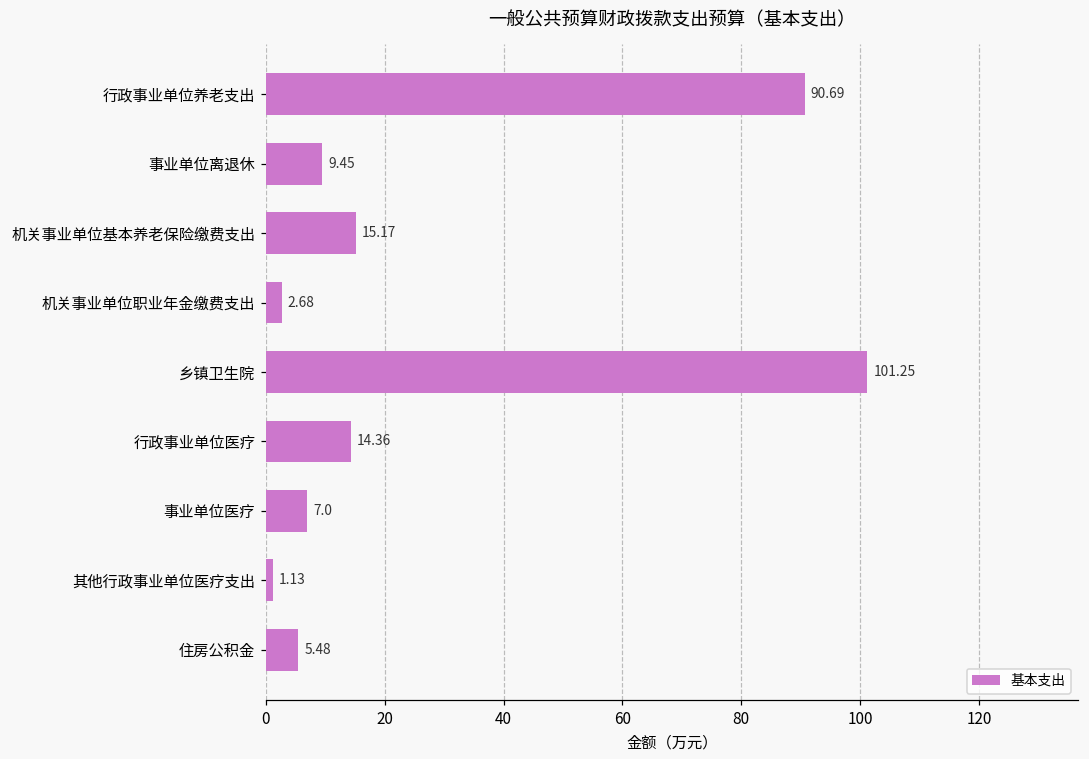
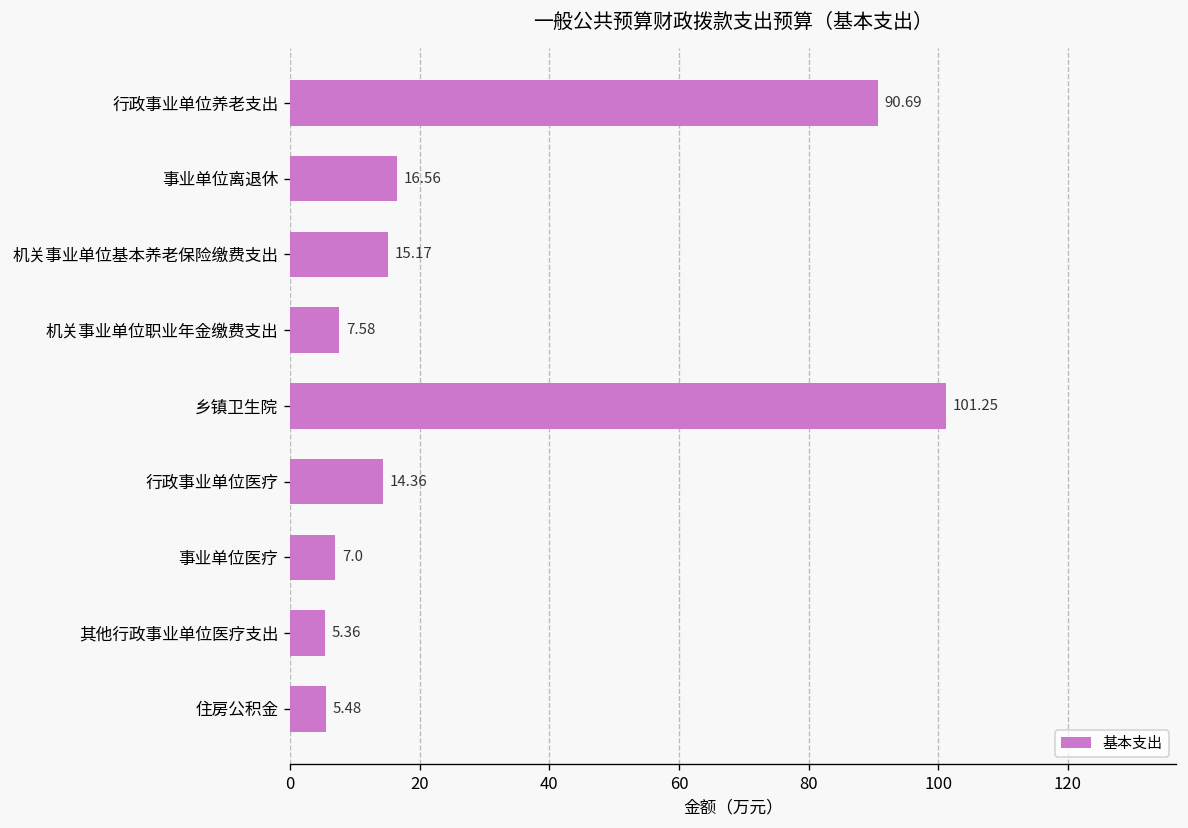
  {
    "行政事业单位养老支出": 90.69,
-   "事业单位离退休": 9.45,
+   "事业单位离退休": 16.56,
    "机关事业单位基本养老保险缴费支出": 15.17,
-   "机关事业单位职业年金缴费支出": 2.68,
+   "机关事业单位职业年金缴费支出": 7.58,
    "乡镇卫生院": 101.25,
    "行政事业单位医疗": 14.36,
    "事业单位医疗": 7.0,
-   "其他行政事业单位医疗支出": 1.13,
+   "其他行政事业单位医疗支出": 5.36,
    "住房公积金": 5.48
  }
